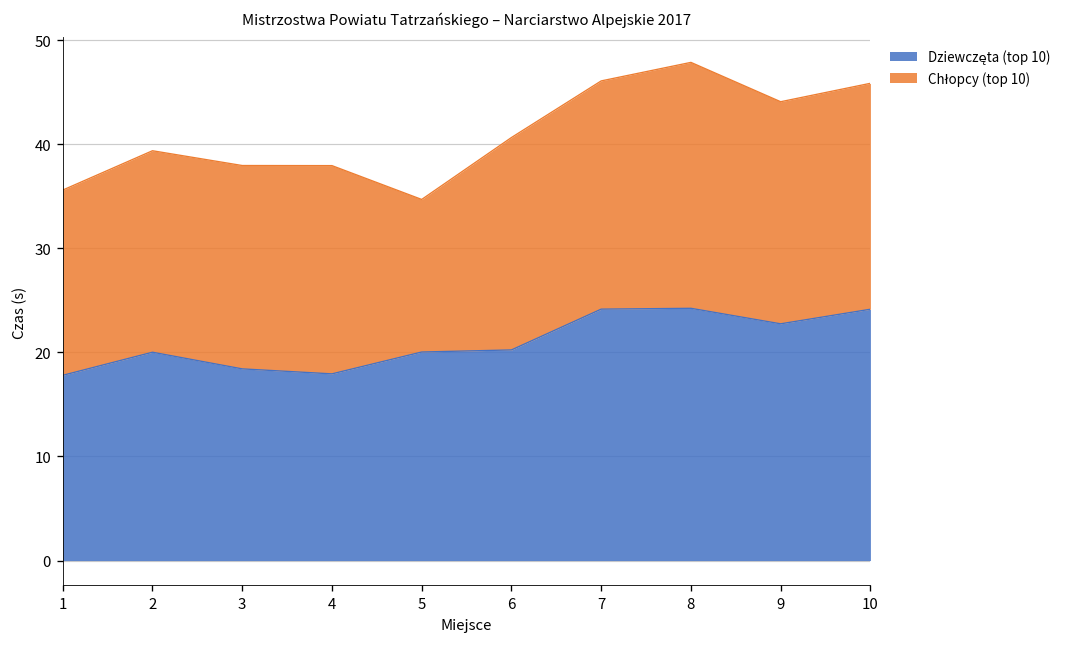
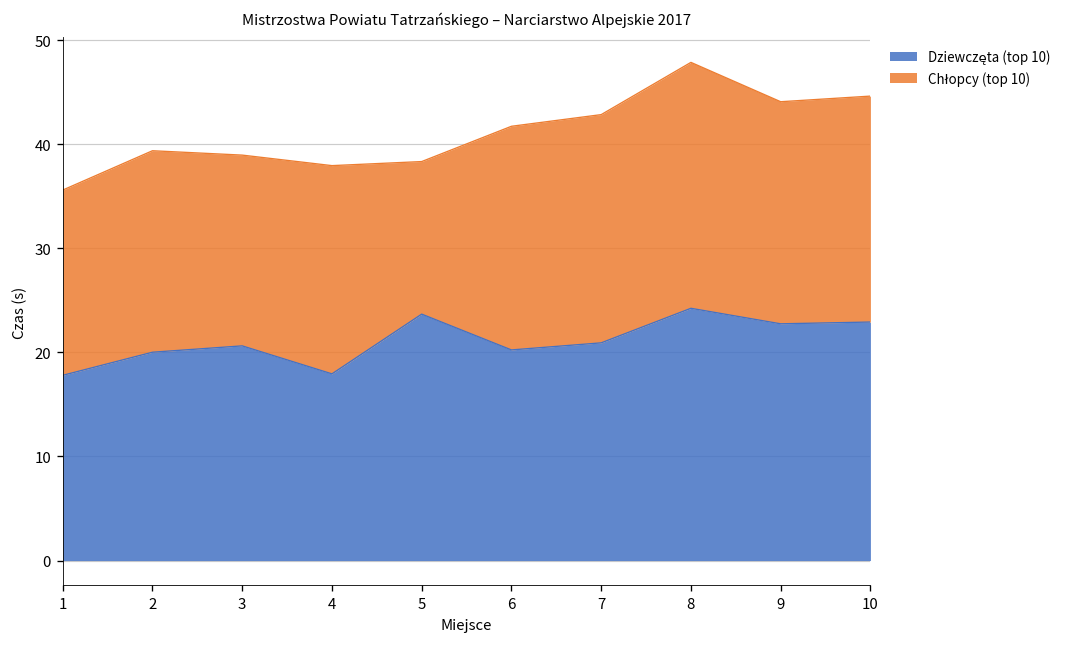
  {
    "Dziewczęta (top 10)": {
      "1": 18,
      "2": 20,
-     "3": 18,
+     "3": 21,
      "4": 18,
-     "5": 20,
+     "5": 24,
      "6": 20,
-     "7": 24,
+     "7": 21,
      "8": 24,
      "9": 23,
-     "10": 24
+     "10": 23
    },
    "Chłopcy (top 10)": {
      "1": 18,
      "2": 19,
-     "3": 20,
+     "3": 18,
      "4": 20,
      "5": 15,
-     "6": 20,
+     "6": 21,
      "7": 22,
      "8": 24,
      "9": 21,
      "10": 22
    }
  }
